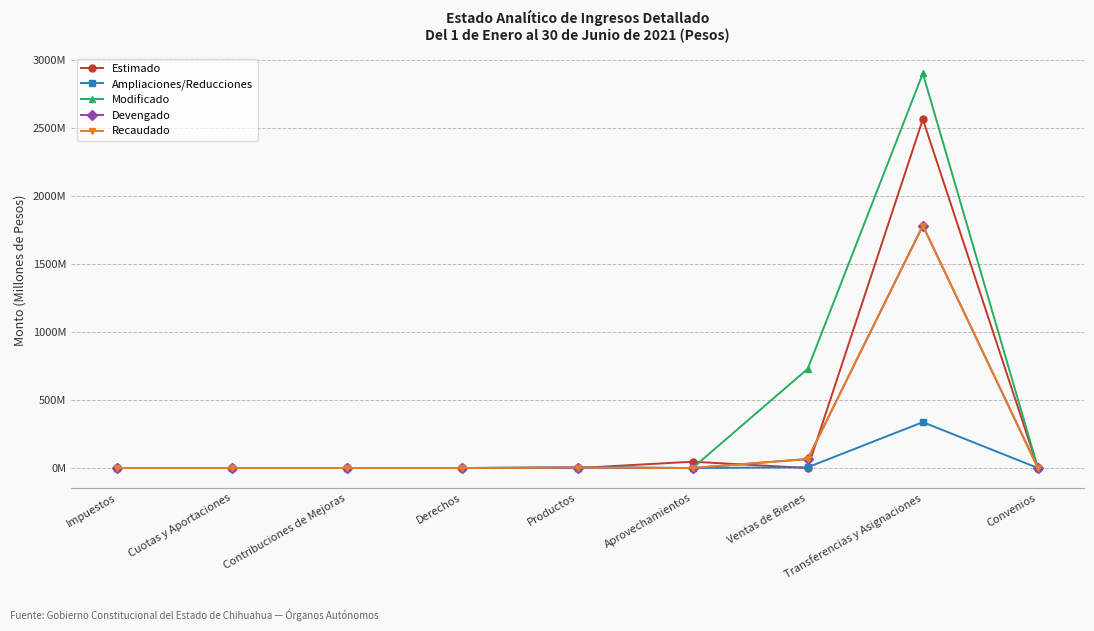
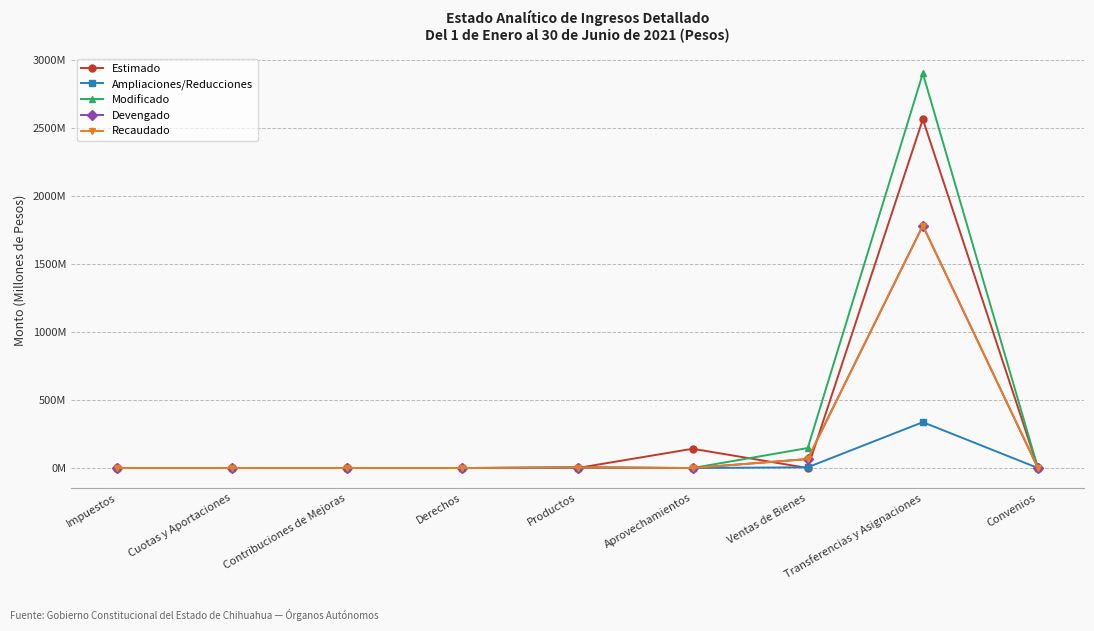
  {
    "Estimado": {
-     "Aprovechamientos": 50000000,
+     "Aprovechamientos": 140000000,
      "Transferencias y Asignaciones": 2570000000
    },
    "Ampliaciones/Reducciones": {
      "Transferencias y Asignaciones": 340000000
    },
    "Modificado": {
-     "Ventas de Bienes": 730000000,
+     "Ventas de Bienes": 150000000,
      "Transferencias y Asignaciones": 2900000000
    },
    "Recaudado": {
      "Ventas de Bienes": 70000000,
      "Transferencias y Asignaciones": 1780000000
    }
  }
